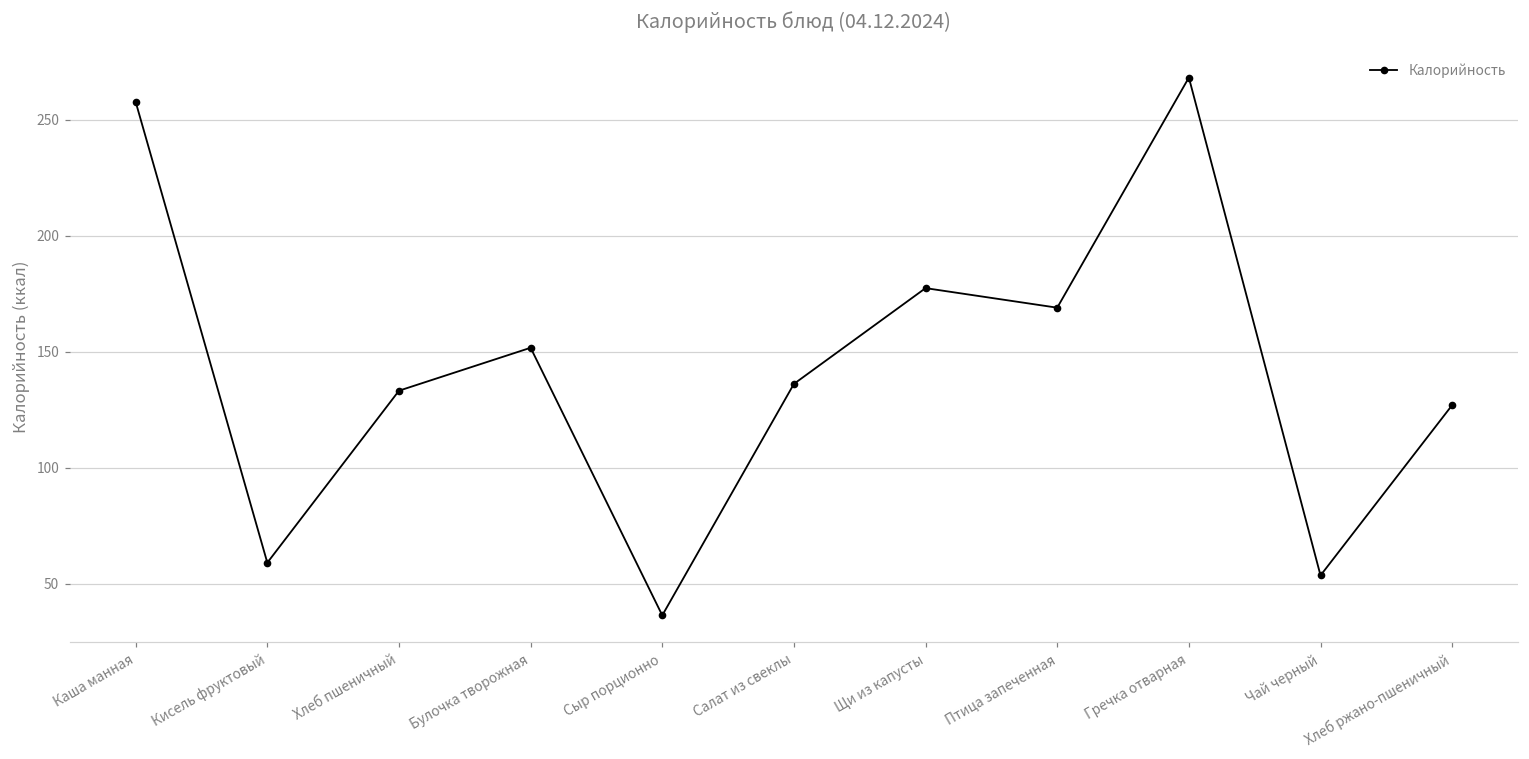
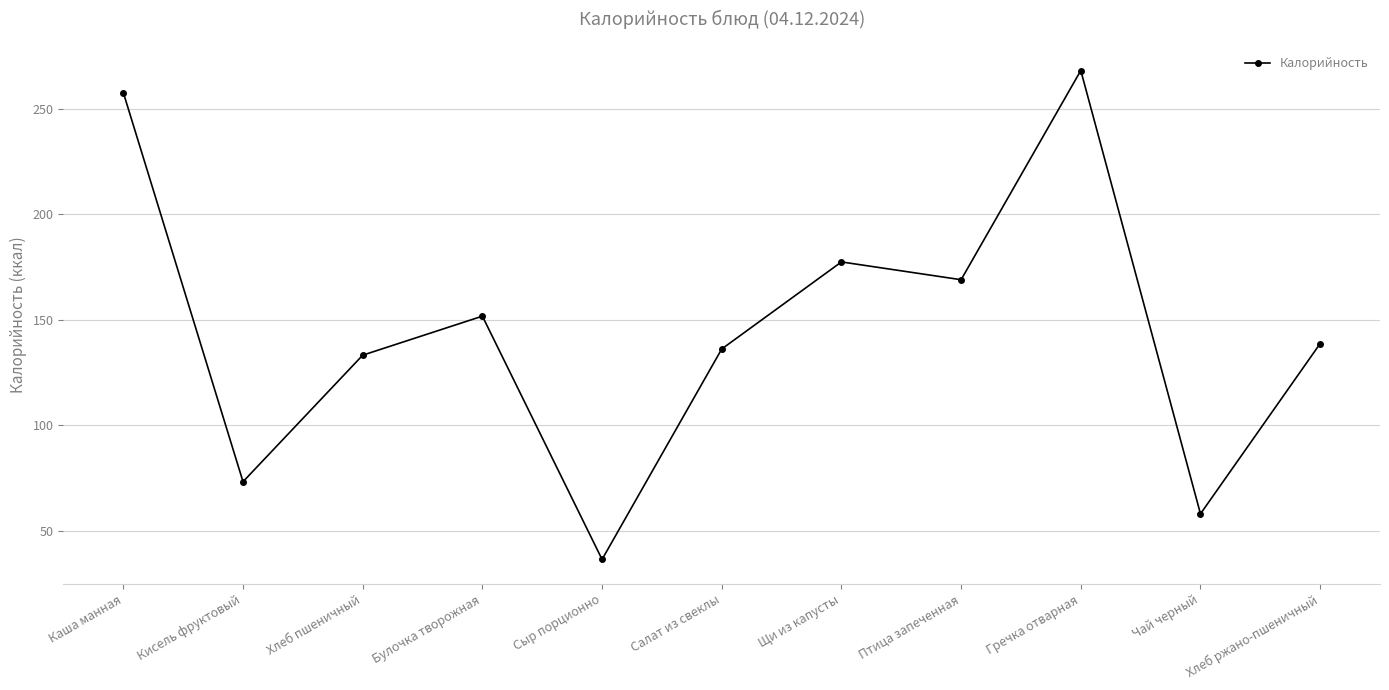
  {
    "Каша манная": 258,
-   "Кисель фруктовый": 59,
+   "Кисель фруктовый": 73,
    "Хлеб пшеничный": 133,
    "Булочка творожная": 152,
    "Сыр порционно": 36,
    "Салат из свеклы": 136,
    "Щи из капусты": 177,
    "Птица запеченная": 169,
    "Гречка отварная": 268,
-   "Чай черный": 54,
-   "Хлеб ржано-пшеничный": 127
+   "Чай черный": 58,
+   "Хлеб ржано-пшеничный": 139
  }
